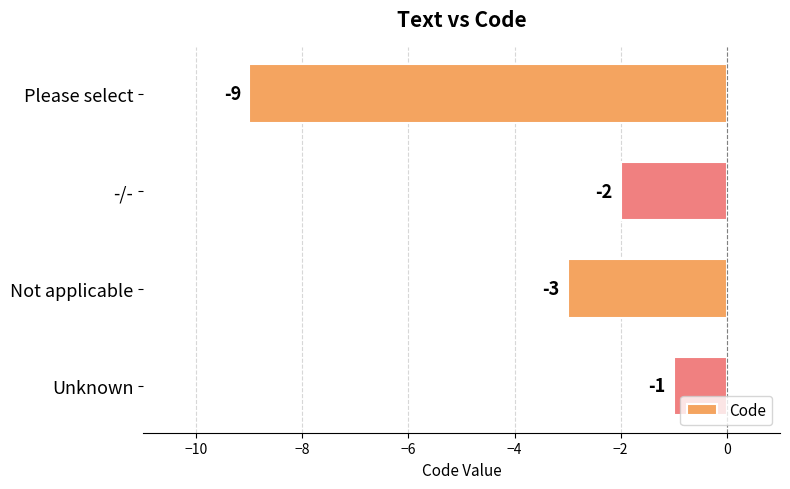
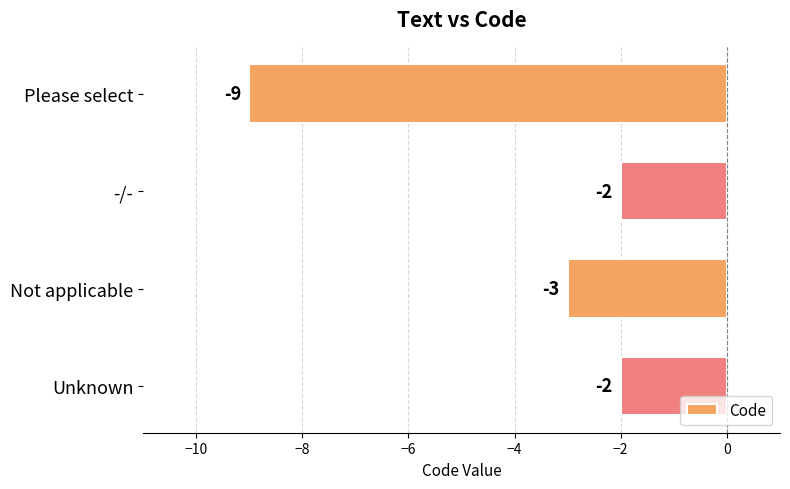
  {
    "Please select": -9,
    "-/-": -2,
    "Not applicable": -3,
-   "Unknown": -1
+   "Unknown": -2
  }
